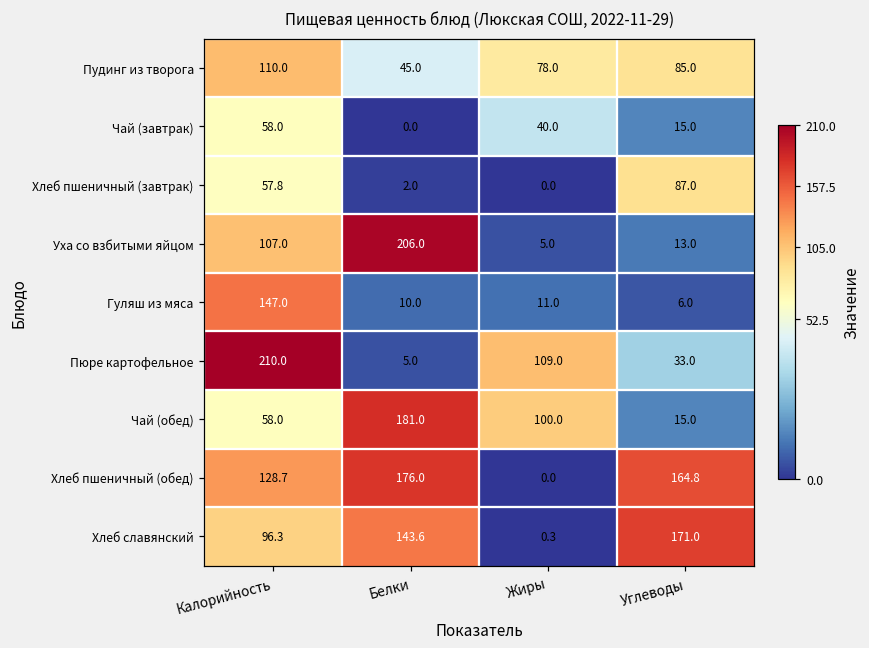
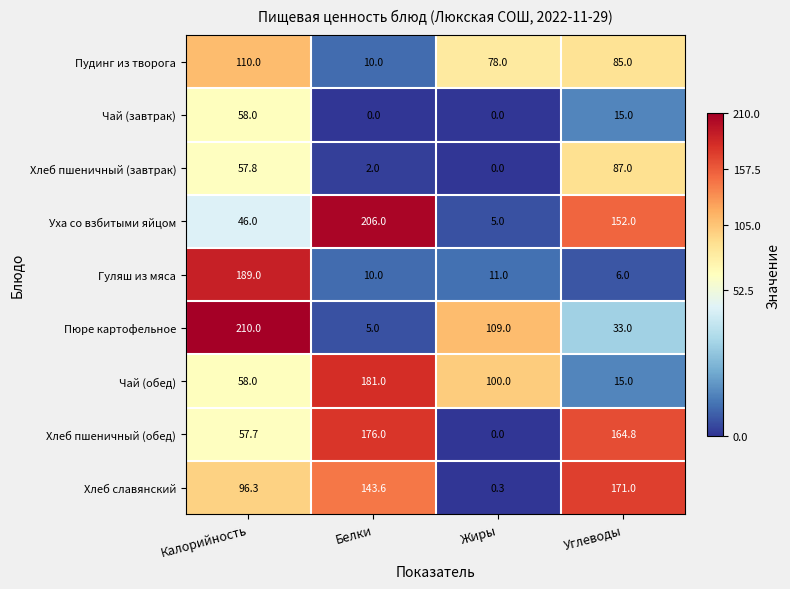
  {
    "Пудинг из творога": {
      "Калорийность": 110.0,
-     "Белки": 45.0,
+     "Белки": 10.0,
      "Жиры": 78.0,
      "Углеводы": 85.0
    },
    "Чай (завтрак)": {
      "Калорийность": 58.0,
      "Белки": 0.0,
-     "Жиры": 40.0,
+     "Жиры": 0.0,
      "Углеводы": 15.0
    },
    "Хлеб пшеничный (завтрак)": {
      "Калорийность": 57.8,
      "Белки": 2.0,
      "Жиры": 0.0,
      "Углеводы": 87.0
    },
    "Уха со взбитыми яйцом": {
-     "Калорийность": 107.0,
+     "Калорийность": 46.0,
      "Белки": 206.0,
      "Жиры": 5.0,
-     "Углеводы": 13.0
+     "Углеводы": 152.0
    },
    "Гуляш из мяса": {
-     "Калорийность": 147.0,
+     "Калорийность": 189.0,
      "Белки": 10.0,
      "Жиры": 11.0,
      "Углеводы": 6.0
    },
    "Пюре картофельное": {
      "Калорийность": 210.0,
      "Белки": 5.0,
      "Жиры": 109.0,
      "Углеводы": 33.0
    },
    "Чай (обед)": {
      "Калорийность": 58.0,
      "Белки": 181.0,
      "Жиры": 100.0,
      "Углеводы": 15.0
    },
    "Хлеб пшеничный (обед)": {
-     "Калорийность": 128.7,
+     "Калорийность": 57.7,
      "Белки": 176.0,
      "Жиры": 0.0,
      "Углеводы": 164.8
    },
    "Хлеб славянский": {
      "Калорийность": 96.3,
      "Белки": 143.6,
      "Жиры": 0.3,
      "Углеводы": 171.0
    }
  }
